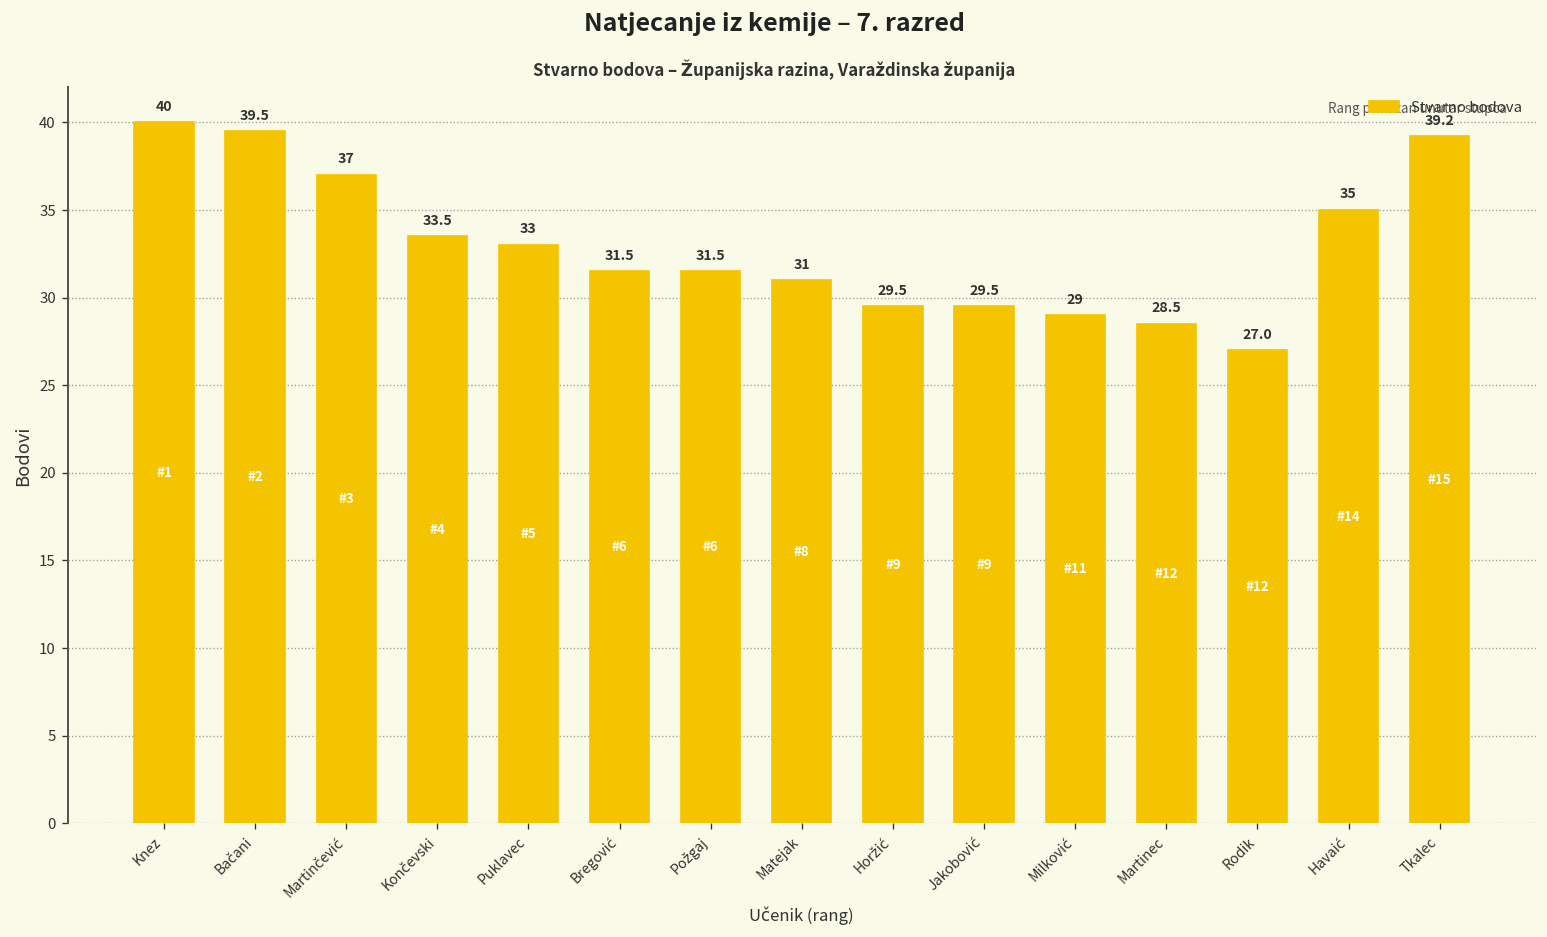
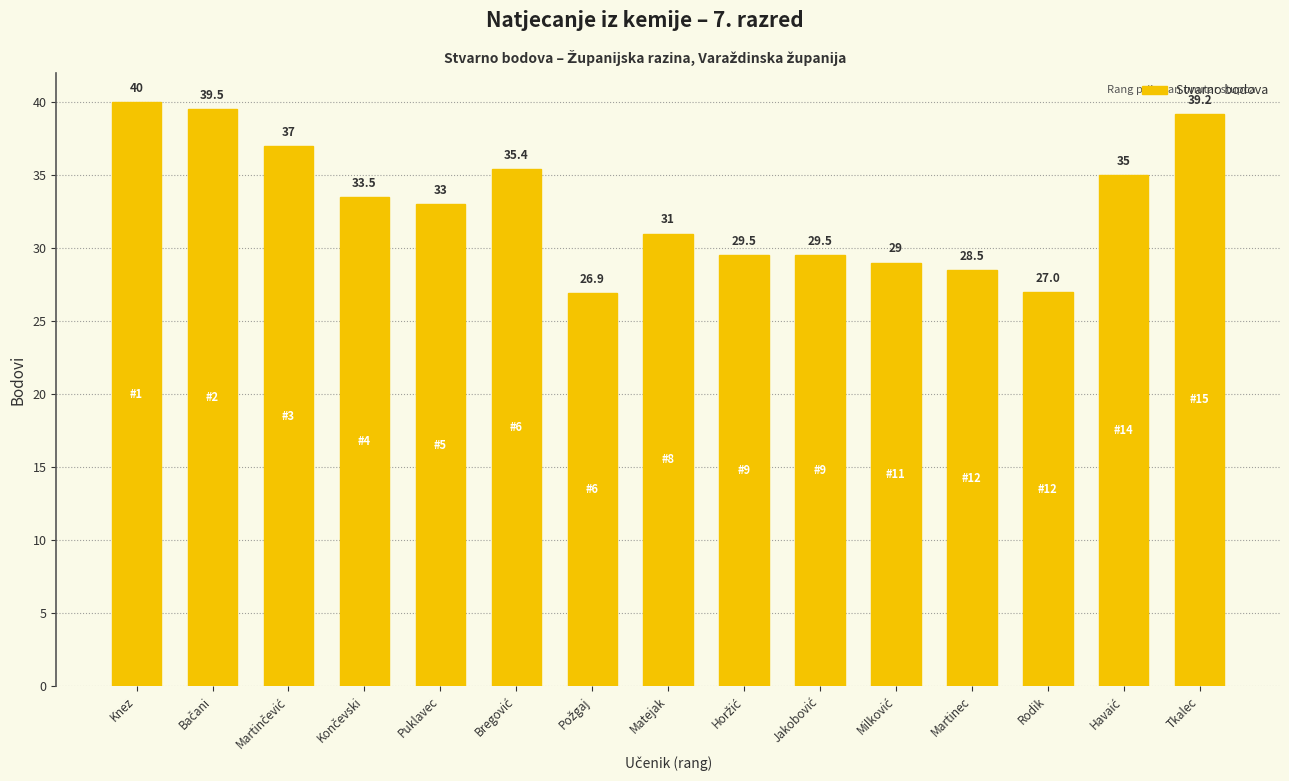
  {
    "Knez": 40,
    "Bačani": 39.5,
    "Martinčević": 37,
    "Končevski": 33.5,
    "Puklavec": 33,
-   "Bregović": 31.5,
-   "Požgaj": 31.5,
+   "Bregović": 35.4,
+   "Požgaj": 26.9,
    "Matejak": 31,
    "Horžić": 29.5,
    "Jakobović": 29.5,
    "Milković": 29,
    "Martinec": 28.5,
    "Rodik": 27.0,
    "Havaić": 35,
    "Tkalec": 39.2
  }
